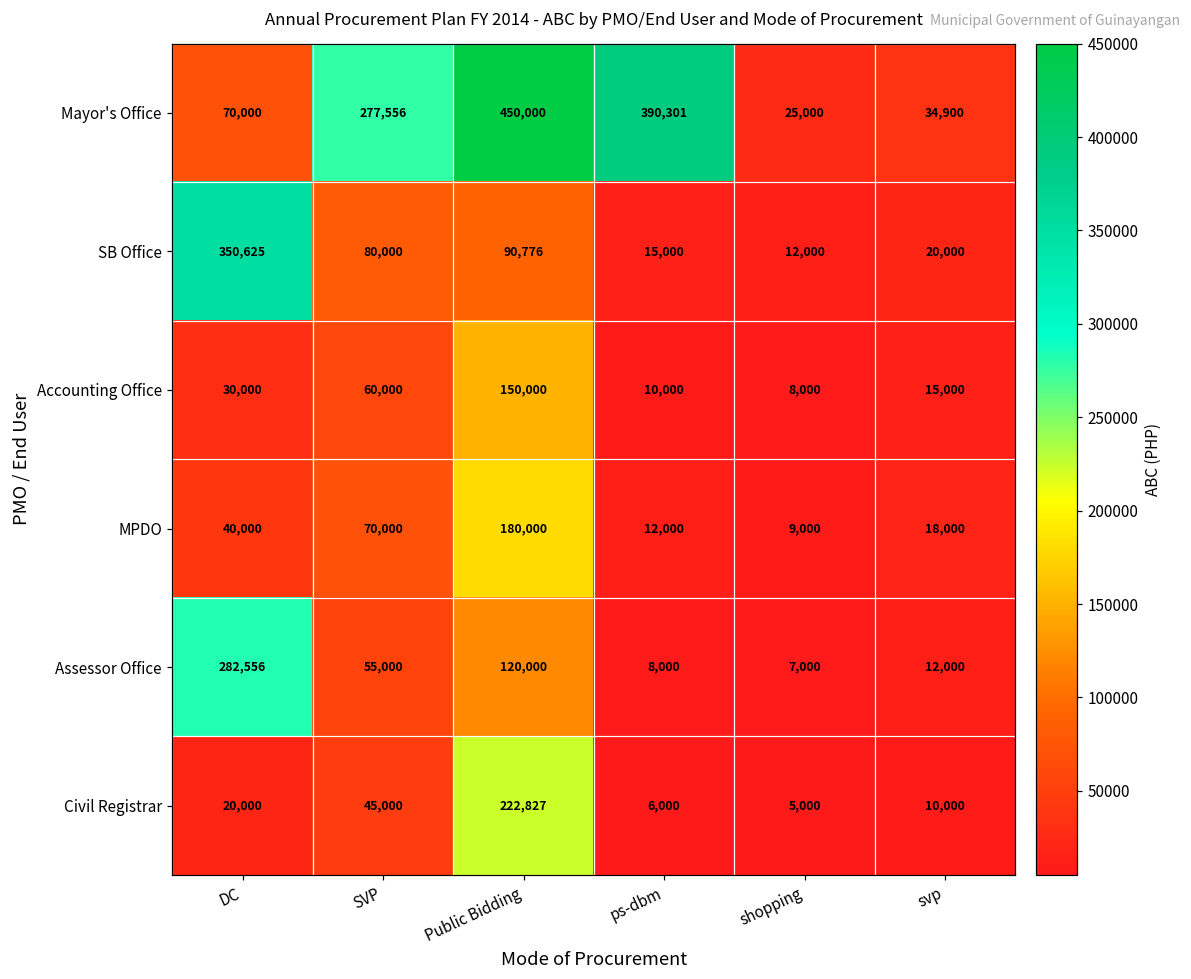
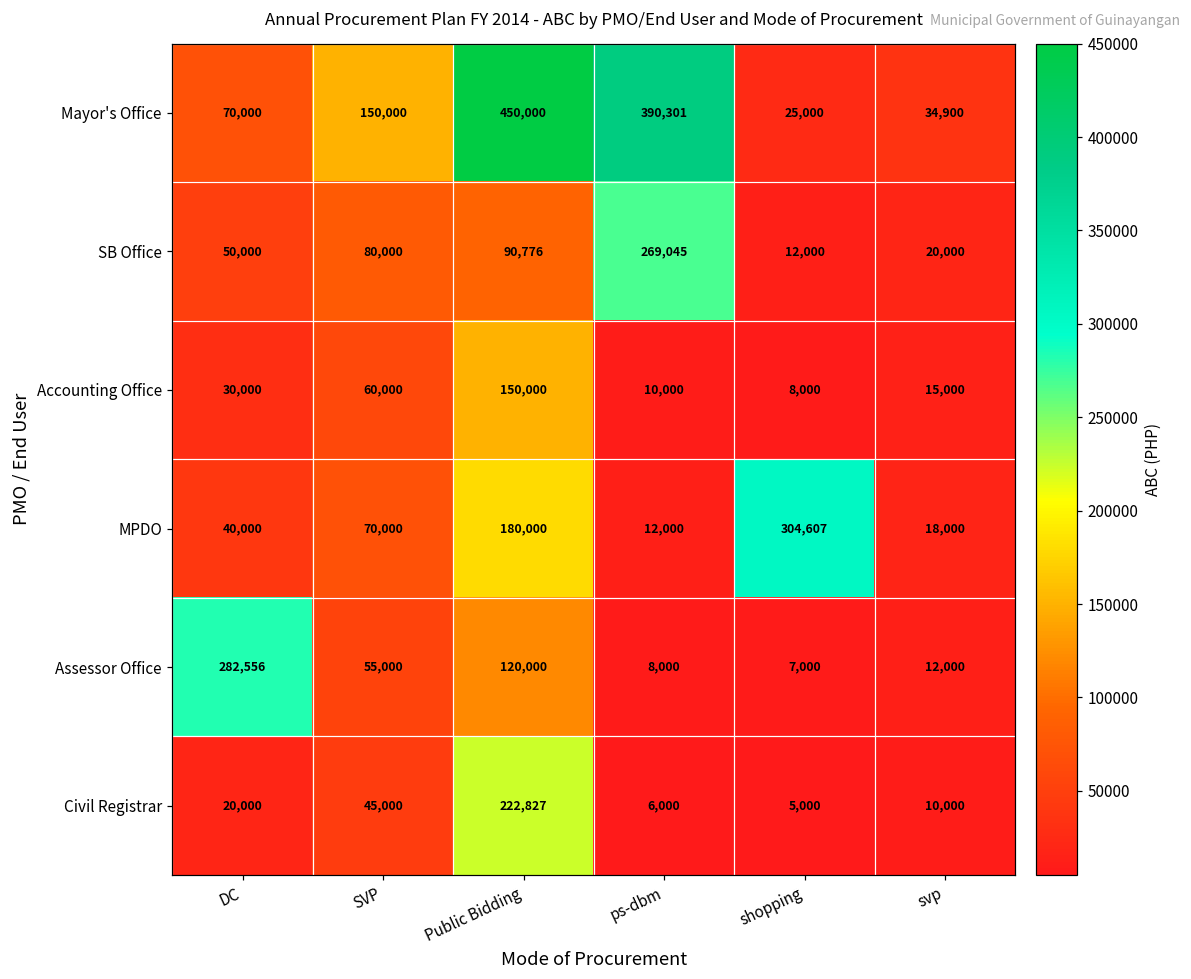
  {
    "Mayor's Office": {
      "DC": "70,000",
-     "SVP": "277,556",
+     "SVP": "150,000",
      "Public Bidding": "450,000",
      "ps-dbm": "390,301",
      "shopping": "25,000",
      "svp": "34,900"
    },
    "SB Office": {
-     "DC": "350,625",
+     "DC": "50,000",
      "SVP": "80,000",
      "Public Bidding": "90,776",
-     "ps-dbm": "15,000",
+     "ps-dbm": "269,045",
      "shopping": "12,000",
      "svp": "20,000"
    },
    "Accounting Office": {
      "DC": "30,000",
      "SVP": "60,000",
      "Public Bidding": "150,000",
      "ps-dbm": "10,000",
      "shopping": "8,000",
      "svp": "15,000"
    },
    "MPDO": {
      "DC": "40,000",
      "SVP": "70,000",
      "Public Bidding": "180,000",
      "ps-dbm": "12,000",
-     "shopping": "9,000",
+     "shopping": "304,607",
      "svp": "18,000"
    },
    "Assessor Office": {
      "DC": "282,556",
      "SVP": "55,000",
      "Public Bidding": "120,000",
      "ps-dbm": "8,000",
      "shopping": "7,000",
      "svp": "12,000"
    },
    "Civil Registrar": {
      "DC": "20,000",
      "SVP": "45,000",
      "Public Bidding": "222,827",
      "ps-dbm": "6,000",
      "shopping": "5,000",
      "svp": "10,000"
    }
  }
